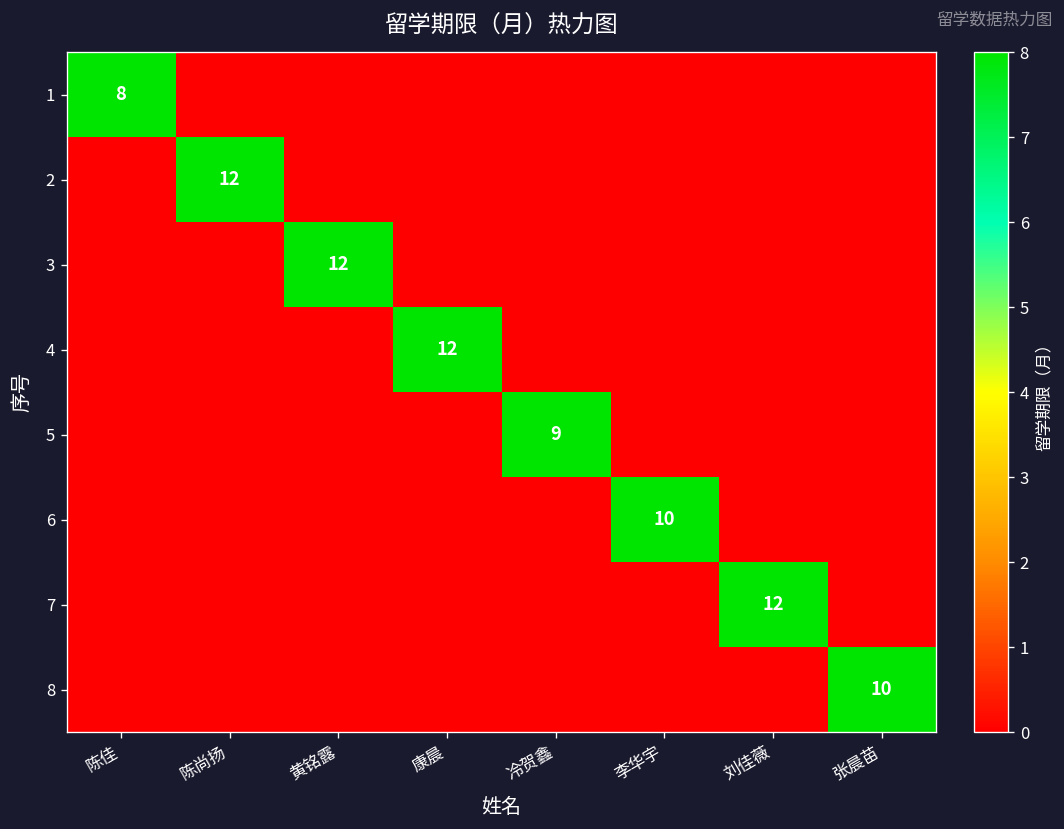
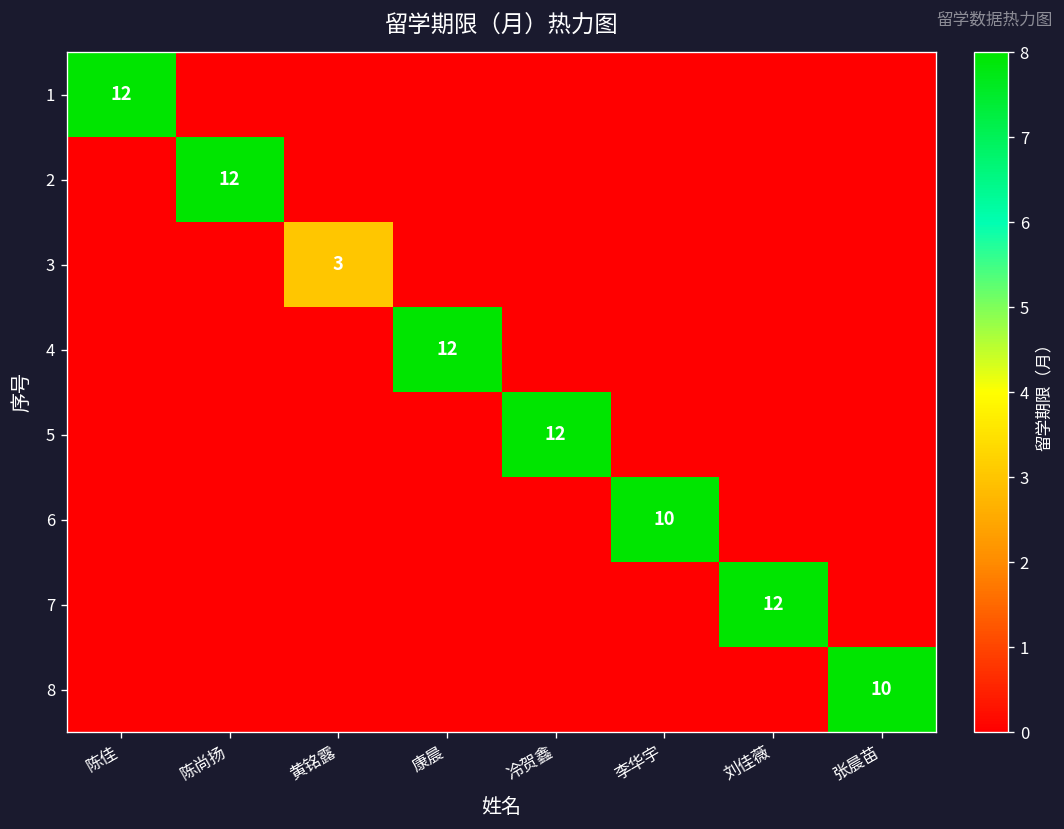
  {
    "1": {
-     "陈佳": 8
+     "陈佳": 12
    },
    "2": {
      "陈尚扬": 12
    },
    "3": {
-     "黄铭露": 12
+     "黄铭露": 3
    },
    "4": {
      "康晨": 12
    },
    "5": {
-     "冷贺鑫": 9
+     "冷贺鑫": 12
    },
    "6": {
      "李华宇": 10
    },
    "7": {
      "刘佳薇": 12
    },
    "8": {
      "张晨苗": 10
    }
  }
